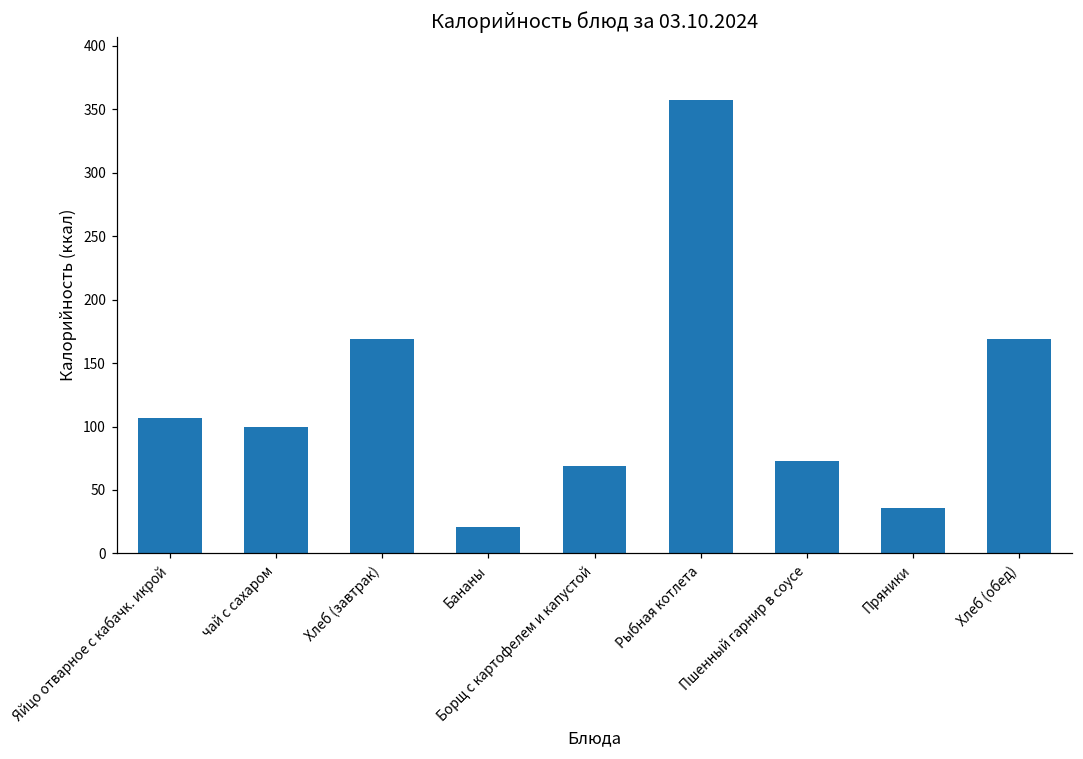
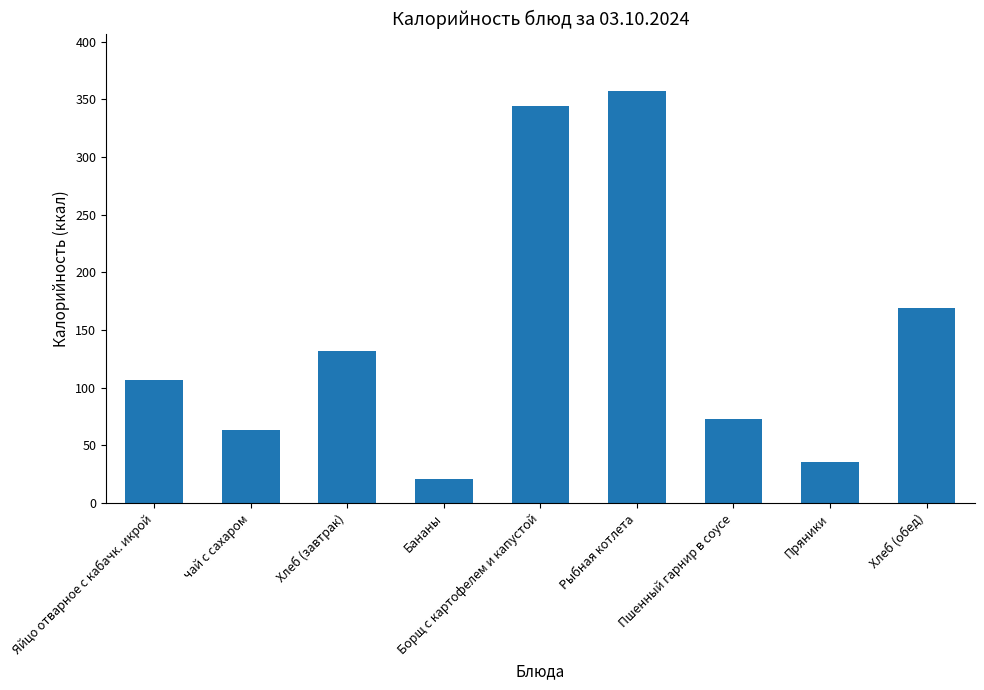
  {
    "Яйцо отварное с кабачк. икрой": 107,
-   "чай с сахаром": 100,
-   "Хлеб (завтрак)": 169,
+   "чай с сахаром": 63,
+   "Хлеб (завтрак)": 132,
    "Бананы": 21,
-   "Борщ с картофелем и капустой": 69,
+   "Борщ с картофелем и капустой": 344,
    "Рыбная котлета": 357,
    "Пшенный гарнир в соусе": 73,
    "Пряники": 36,
    "Хлеб (обед)": 169
  }
